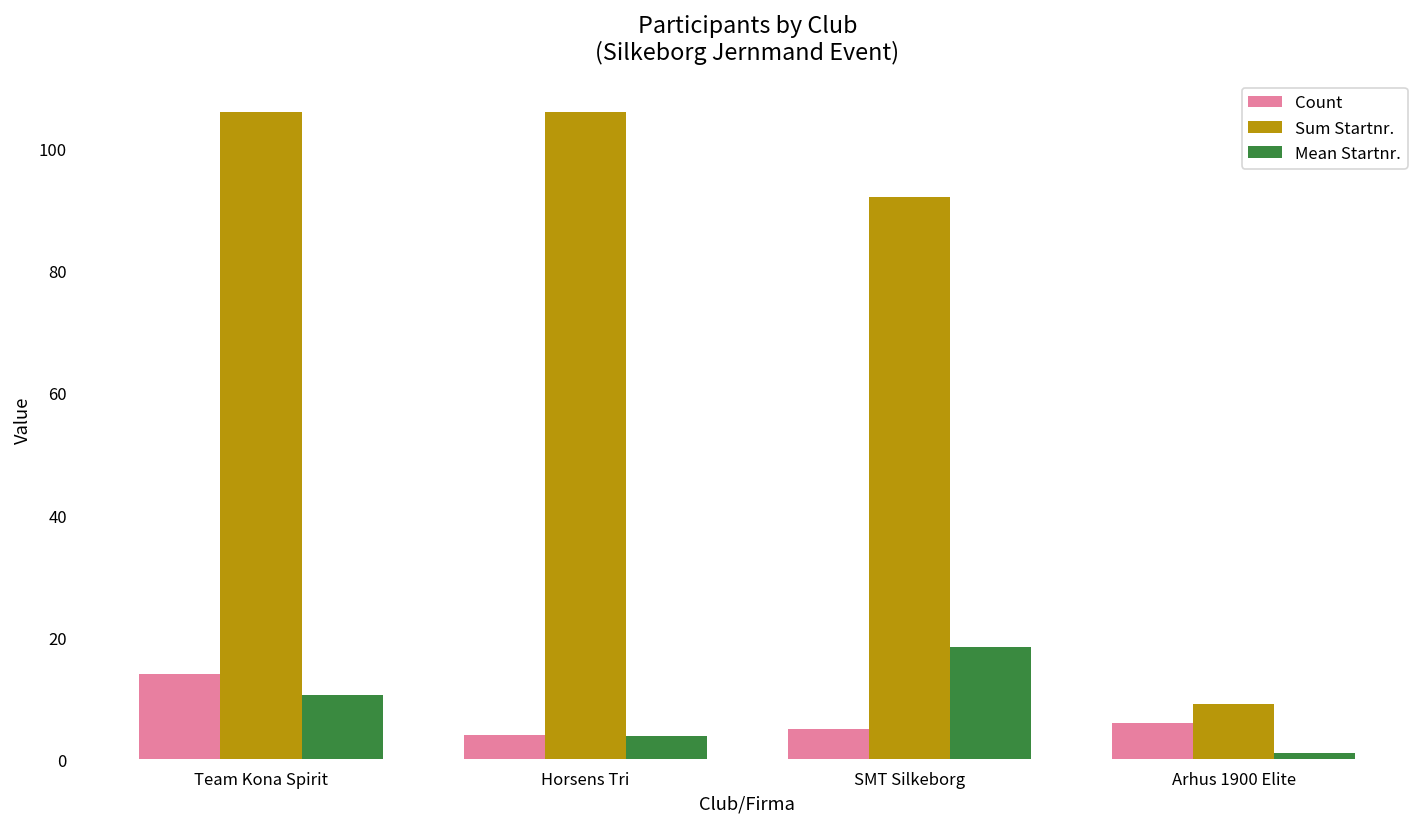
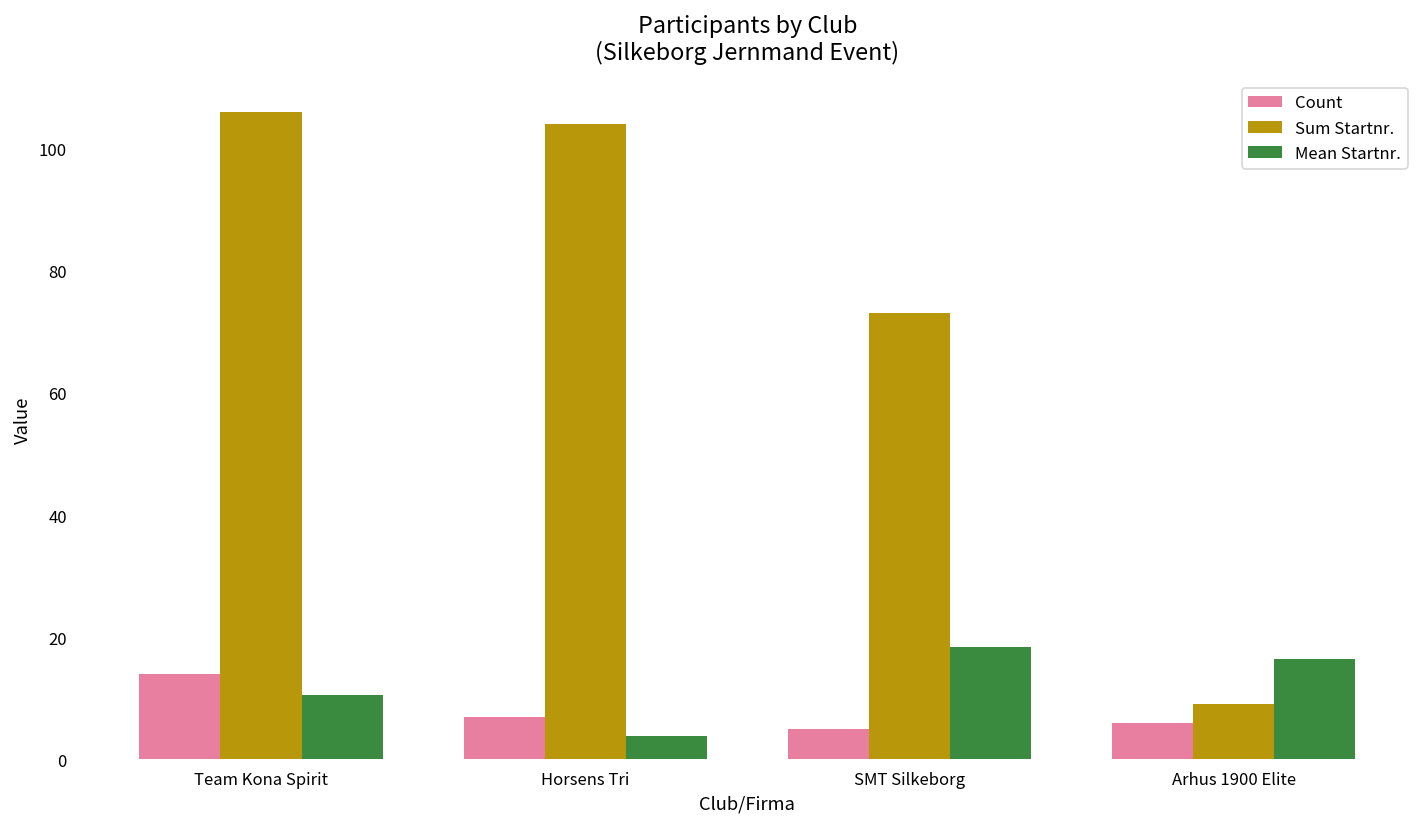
  {
    "Count": {
      "Team Kona Spirit": 14,
-     "Horsens Tri": 4,
+     "Horsens Tri": 7,
      "SMT Silkeborg": 5,
      "Arhus 1900 Elite": 6
    },
    "Sum Startnr.": {
      "Team Kona Spirit": 106,
-     "Horsens Tri": 106,
-     "SMT Silkeborg": 92,
+     "Horsens Tri": 104,
+     "SMT Silkeborg": 73,
      "Arhus 1900 Elite": 9
    },
    "Mean Startnr.": {
      "Team Kona Spirit": 11,
      "Horsens Tri": 4,
      "SMT Silkeborg": 18,
-     "Arhus 1900 Elite": 1
+     "Arhus 1900 Elite": 17
    }
  }
